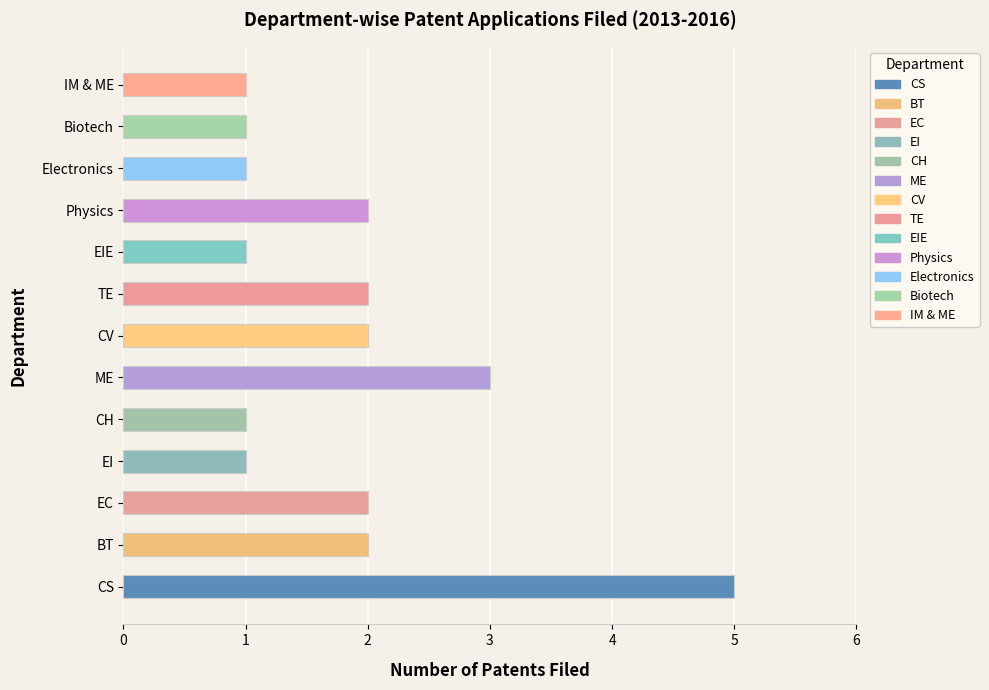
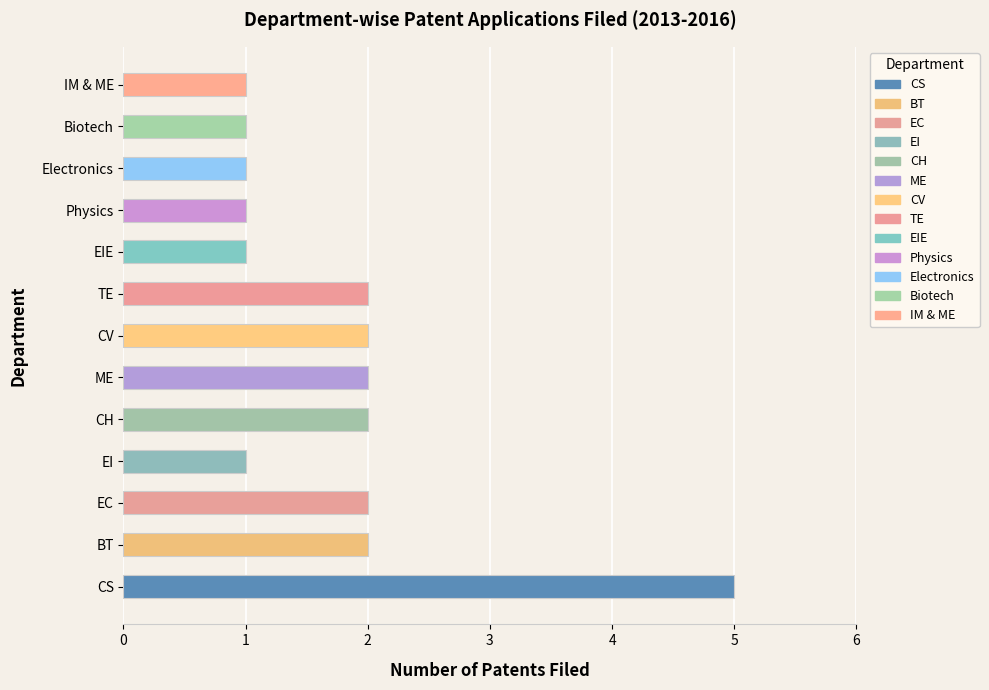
  {
    "IM & ME": 1,
    "Biotech": 1,
    "Electronics": 1,
-   "Physics": 2,
+   "Physics": 1,
    "EIE": 1,
    "TE": 2,
    "CV": 2,
-   "ME": 3,
-   "CH": 1,
+   "ME": 2,
+   "CH": 2,
    "EI": 1,
    "EC": 2,
    "BT": 2,
    "CS": 5
  }
